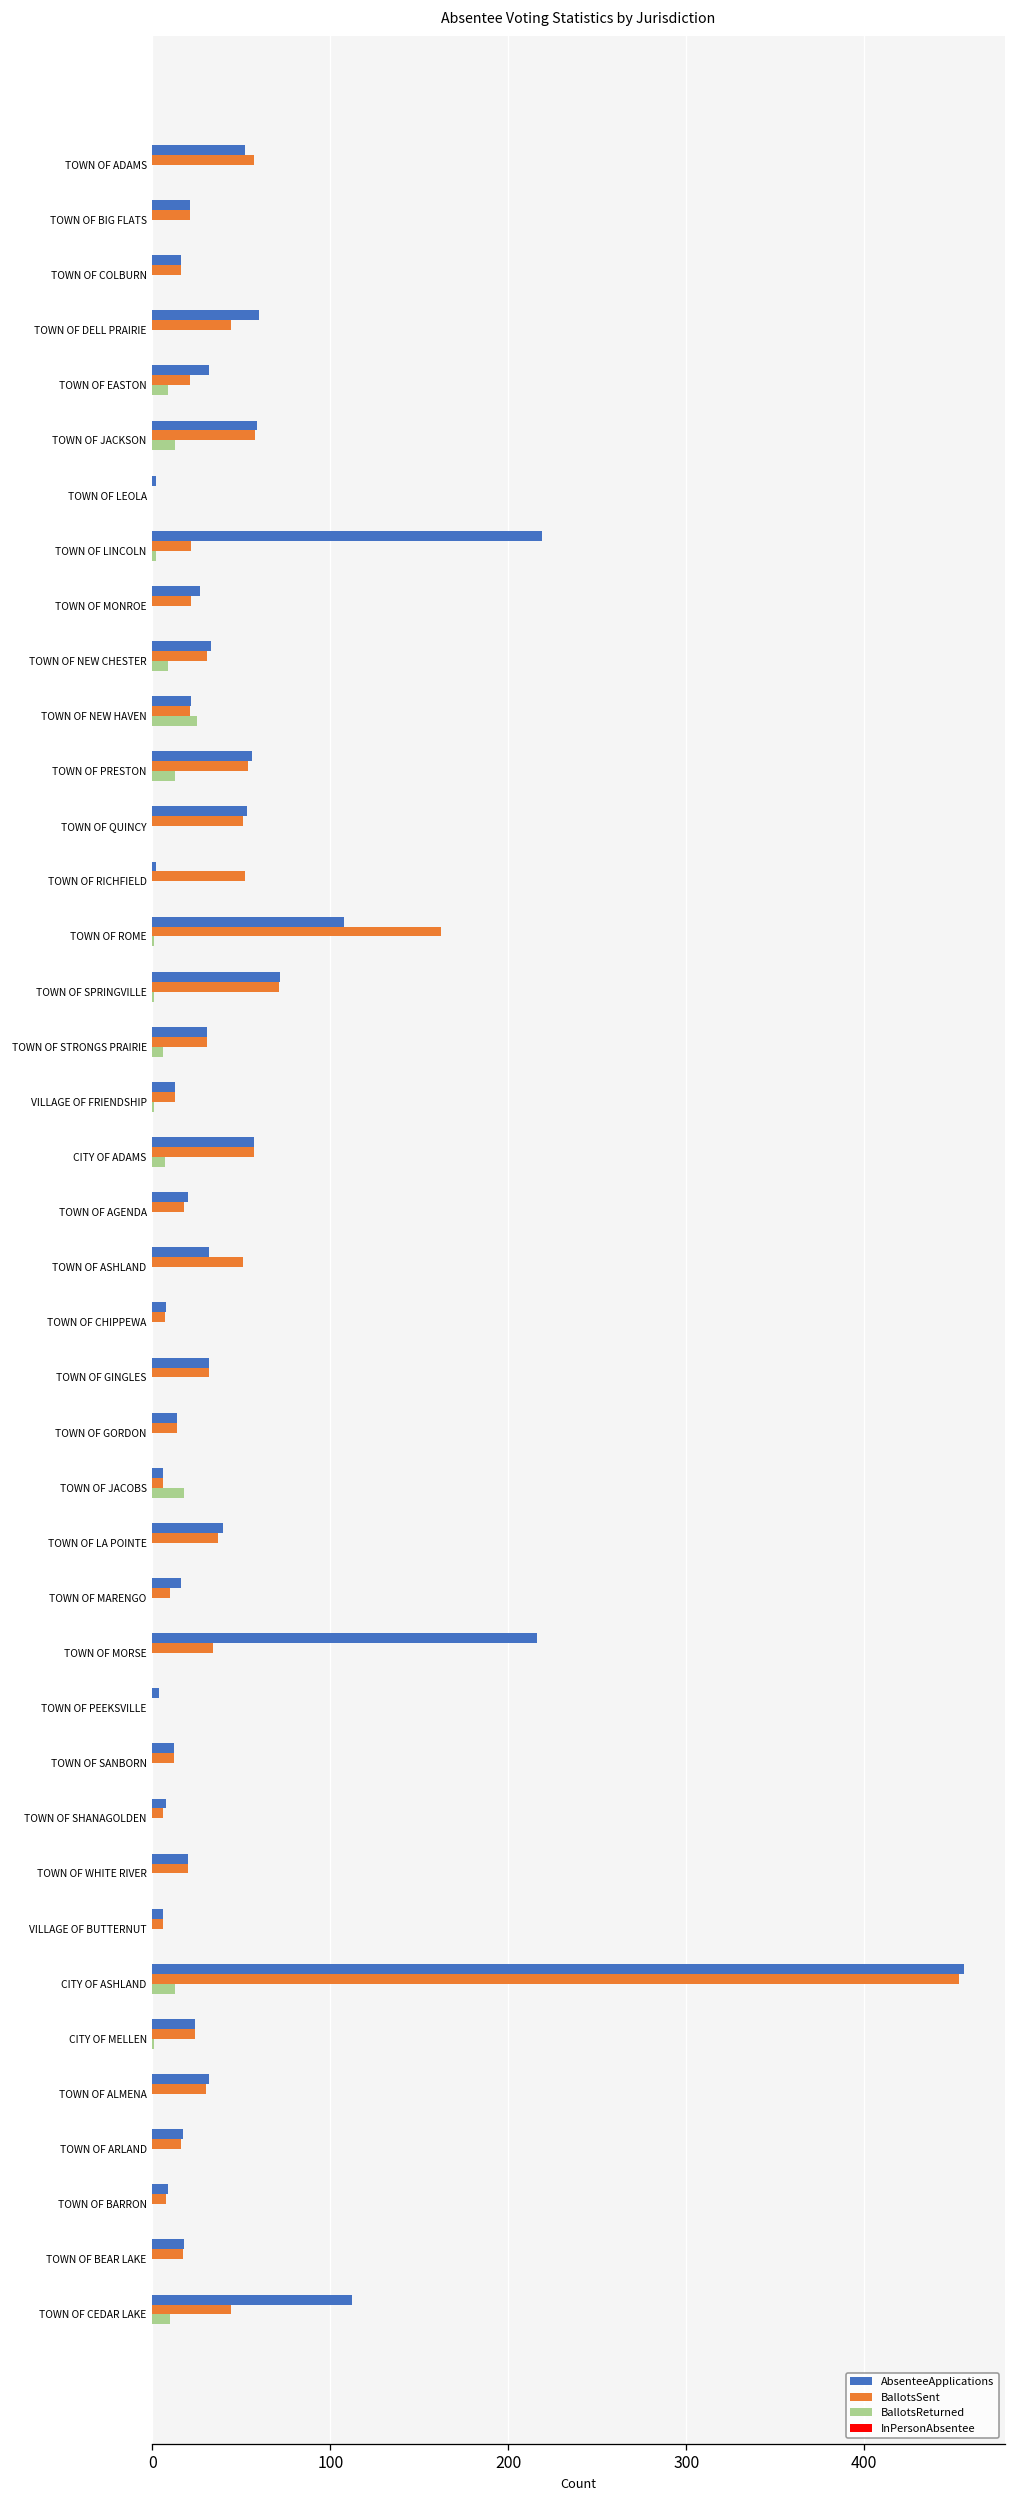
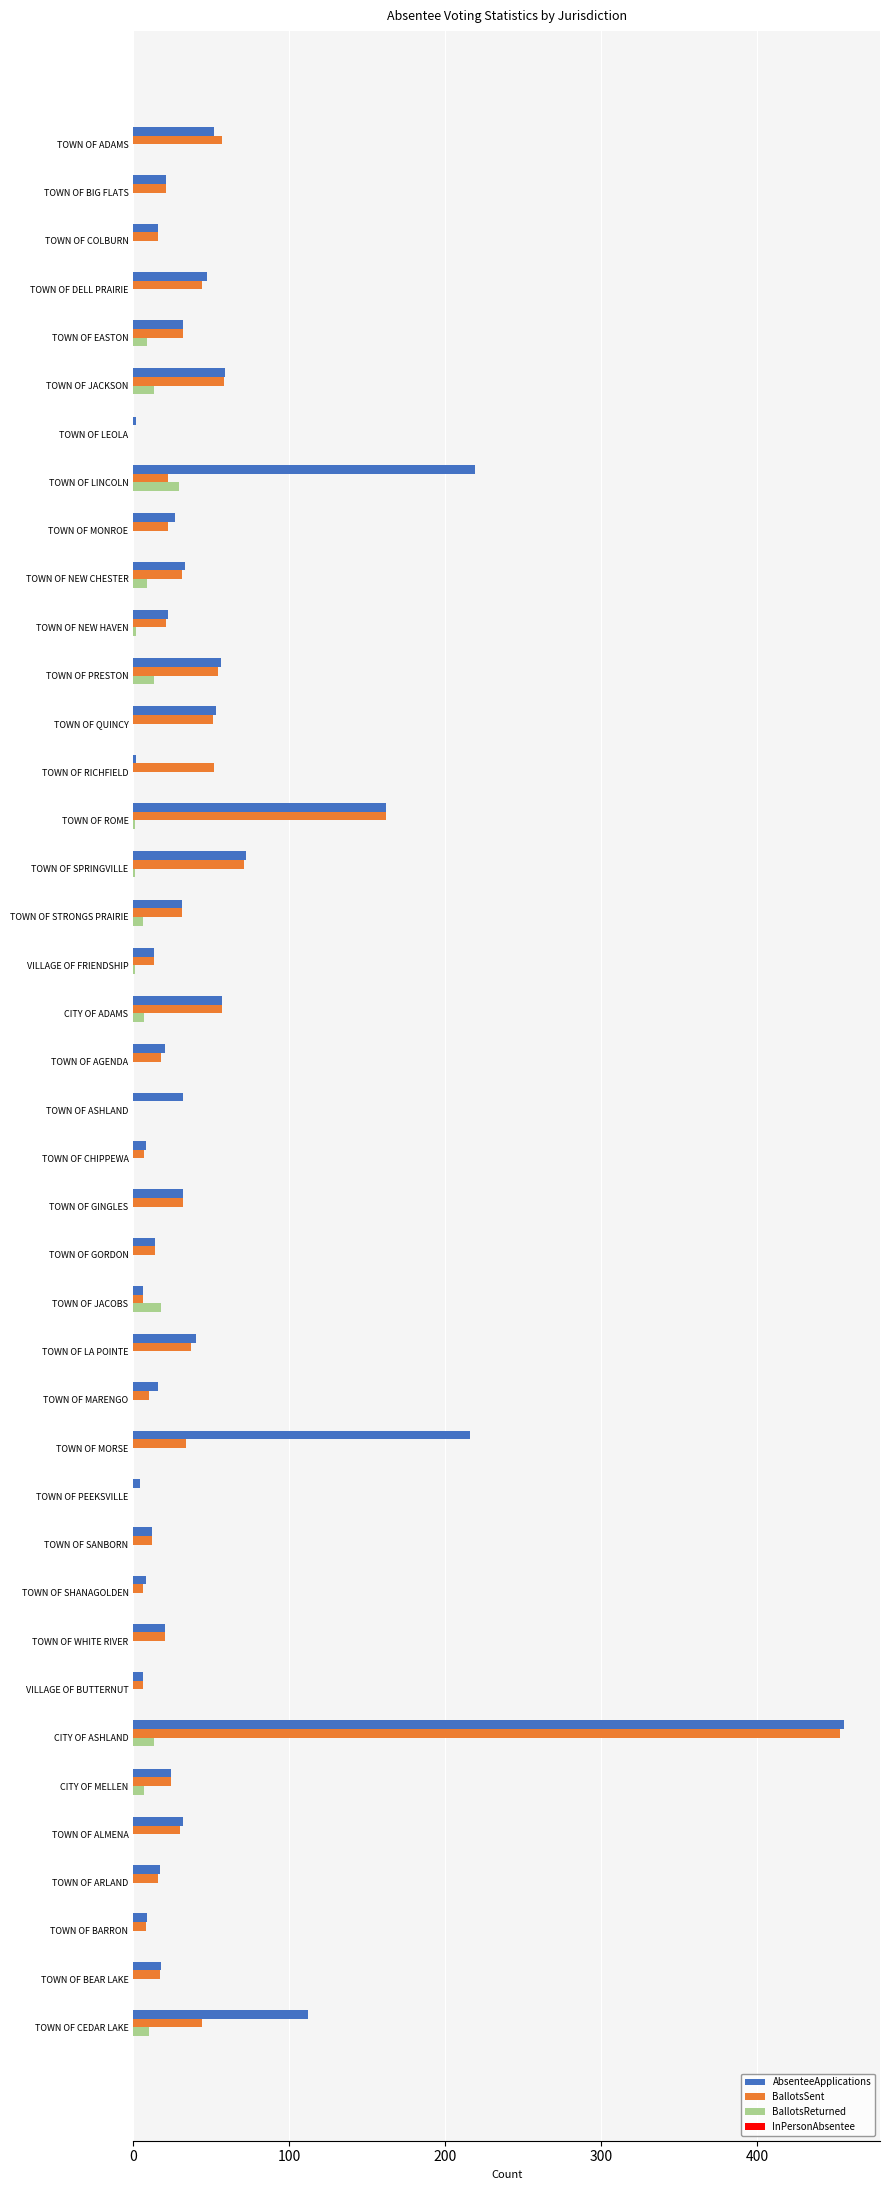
  {
    "AbsenteeApplications": {
      "TOWN OF ADAMS": 52,
      "TOWN OF BIG FLATS": 21,
      "TOWN OF COLBURN": 16,
-     "TOWN OF DELL PRAIRIE": 60,
+     "TOWN OF DELL PRAIRIE": 47,
      "TOWN OF EASTON": 32,
      "TOWN OF JACKSON": 59,
      "TOWN OF LEOLA": 2,
      "TOWN OF LINCOLN": 219,
      "TOWN OF MONROE": 27,
      "TOWN OF NEW CHESTER": 33,
      "TOWN OF NEW HAVEN": 22,
      "TOWN OF PRESTON": 56,
      "TOWN OF QUINCY": 53,
      "TOWN OF RICHFIELD": 2,
-     "TOWN OF ROME": 108,
+     "TOWN OF ROME": 162,
      "TOWN OF SPRINGVILLE": 72,
      "TOWN OF STRONGS PRAIRIE": 31,
      "VILLAGE OF FRIENDSHIP": 13,
      "CITY OF ADAMS": 57,
      "TOWN OF AGENDA": 20,
      "TOWN OF ASHLAND": 32,
      "TOWN OF CHIPPEWA": 8,
      "TOWN OF GINGLES": 32,
      "TOWN OF GORDON": 14,
      "TOWN OF JACOBS": 6,
      "TOWN OF LA POINTE": 40,
      "TOWN OF MARENGO": 16,
      "TOWN OF MORSE": 216,
      "TOWN OF PEEKSVILLE": 4,
      "TOWN OF SANBORN": 12,
      "TOWN OF SHANAGOLDEN": 8,
      "TOWN OF WHITE RIVER": 20,
      "VILLAGE OF BUTTERNUT": 6,
      "CITY OF ASHLAND": 456,
      "CITY OF MELLEN": 24,
      "TOWN OF ALMENA": 32,
      "TOWN OF ARLAND": 17,
      "TOWN OF BARRON": 9,
      "TOWN OF BEAR LAKE": 18,
      "TOWN OF CEDAR LAKE": 112
    },
    "BallotsSent": {
      "TOWN OF ADAMS": 57,
      "TOWN OF BIG FLATS": 21,
      "TOWN OF COLBURN": 16,
      "TOWN OF DELL PRAIRIE": 44,
-     "TOWN OF EASTON": 21,
+     "TOWN OF EASTON": 32,
      "TOWN OF JACKSON": 58,
      "TOWN OF LEOLA": 0,
      "TOWN OF LINCOLN": 22,
      "TOWN OF MONROE": 22,
      "TOWN OF NEW CHESTER": 31,
      "TOWN OF NEW HAVEN": 21,
      "TOWN OF PRESTON": 54,
      "TOWN OF QUINCY": 51,
      "TOWN OF RICHFIELD": 52,
      "TOWN OF ROME": 162,
      "TOWN OF SPRINGVILLE": 71,
      "TOWN OF STRONGS PRAIRIE": 31,
      "VILLAGE OF FRIENDSHIP": 13,
      "CITY OF ADAMS": 57,
      "TOWN OF AGENDA": 18,
-     "TOWN OF ASHLAND": 51,
+     "TOWN OF ASHLAND": 0,
      "TOWN OF CHIPPEWA": 7,
      "TOWN OF GINGLES": 32,
      "TOWN OF GORDON": 14,
      "TOWN OF JACOBS": 6,
      "TOWN OF LA POINTE": 37,
      "TOWN OF MARENGO": 10,
      "TOWN OF MORSE": 34,
      "TOWN OF PEEKSVILLE": 0,
      "TOWN OF SANBORN": 12,
      "TOWN OF SHANAGOLDEN": 6,
      "TOWN OF WHITE RIVER": 20,
      "VILLAGE OF BUTTERNUT": 6,
      "CITY OF ASHLAND": 453,
      "CITY OF MELLEN": 24,
      "TOWN OF ALMENA": 30,
      "TOWN OF ARLAND": 16,
      "TOWN OF BARRON": 8,
      "TOWN OF BEAR LAKE": 17,
      "TOWN OF CEDAR LAKE": 44
    },
    "BallotsReturned": {
      "TOWN OF ADAMS": 0,
      "TOWN OF BIG FLATS": 0,
      "TOWN OF COLBURN": 0,
      "TOWN OF DELL PRAIRIE": 0,
      "TOWN OF EASTON": 9,
      "TOWN OF JACKSON": 13,
      "TOWN OF LEOLA": 0,
-     "TOWN OF LINCOLN": 2,
+     "TOWN OF LINCOLN": 29,
      "TOWN OF MONROE": 0,
      "TOWN OF NEW CHESTER": 9,
-     "TOWN OF NEW HAVEN": 25,
+     "TOWN OF NEW HAVEN": 2,
      "TOWN OF PRESTON": 13,
      "TOWN OF QUINCY": 0,
      "TOWN OF RICHFIELD": 0,
      "TOWN OF STRONGS PRAIRIE": 6,
      "CITY OF ADAMS": 7,
      "TOWN OF AGENDA": 0,
      "TOWN OF ASHLAND": 0,
      "TOWN OF CHIPPEWA": 0,
      "TOWN OF GINGLES": 0,
      "TOWN OF GORDON": 0,
      "TOWN OF JACOBS": 18,
      "TOWN OF LA POINTE": 0,
      "TOWN OF MARENGO": 0,
      "TOWN OF MORSE": 0,
      "TOWN OF PEEKSVILLE": 0,
      "TOWN OF SANBORN": 0,
      "TOWN OF SHANAGOLDEN": 0,
      "TOWN OF WHITE RIVER": 0,
      "VILLAGE OF BUTTERNUT": 0,
      "CITY OF ASHLAND": 13,
-     "CITY OF MELLEN": 1,
+     "CITY OF MELLEN": 7,
      "TOWN OF ALMENA": 0,
      "TOWN OF ARLAND": 0,
      "TOWN OF BARRON": 0,
      "TOWN OF BEAR LAKE": 0,
      "TOWN OF CEDAR LAKE": 10
    },
    "InPersonAbsentee": {
      "TOWN OF ADAMS": 0,
      "TOWN OF BIG FLATS": 0,
      "TOWN OF COLBURN": 0,
      "TOWN OF DELL PRAIRIE": 0,
      "TOWN OF EASTON": 0,
      "TOWN OF JACKSON": 0,
      "TOWN OF LEOLA": 0,
      "TOWN OF LINCOLN": 0,
      "TOWN OF MONROE": 0,
      "TOWN OF NEW CHESTER": 0,
      "TOWN OF NEW HAVEN": 0,
      "TOWN OF PRESTON": 0,
      "TOWN OF QUINCY": 0,
      "TOWN OF RICHFIELD": 0,
      "TOWN OF ROME": 0,
      "TOWN OF SPRINGVILLE": 0,
      "TOWN OF STRONGS PRAIRIE": 0,
      "VILLAGE OF FRIENDSHIP": 0,
      "CITY OF ADAMS": 0,
      "TOWN OF AGENDA": 0,
      "TOWN OF ASHLAND": 0,
      "TOWN OF CHIPPEWA": 0,
      "TOWN OF GINGLES": 0,
      "TOWN OF GORDON": 0,
      "TOWN OF JACOBS": 0,
      "TOWN OF LA POINTE": 0,
      "TOWN OF MARENGO": 0,
      "TOWN OF MORSE": 0,
      "TOWN OF PEEKSVILLE": 0,
      "TOWN OF SANBORN": 0,
      "TOWN OF SHANAGOLDEN": 0,
      "TOWN OF WHITE RIVER": 0,
      "VILLAGE OF BUTTERNUT": 0,
      "CITY OF ASHLAND": 0,
      "CITY OF MELLEN": 0,
      "TOWN OF ALMENA": 0,
      "TOWN OF ARLAND": 0,
      "TOWN OF BARRON": 0,
      "TOWN OF BEAR LAKE": 0,
      "TOWN OF CEDAR LAKE": 0
    }
  }
